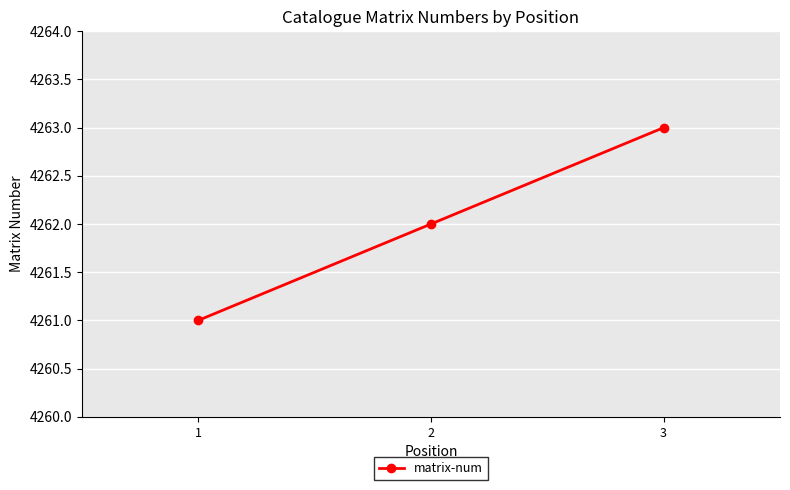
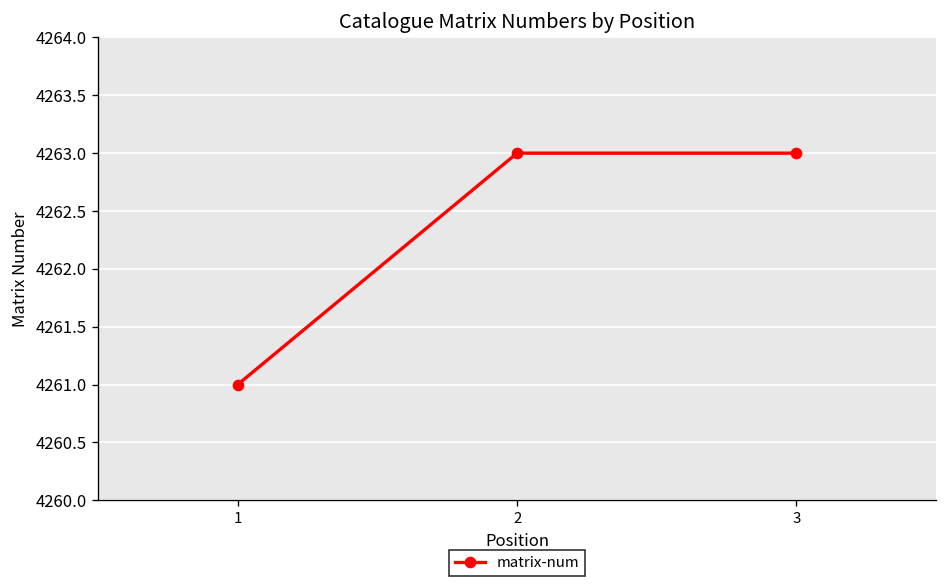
  {
    "1": 4261,
-   "2": 4262,
+   "2": 4263,
    "3": 4263
  }
